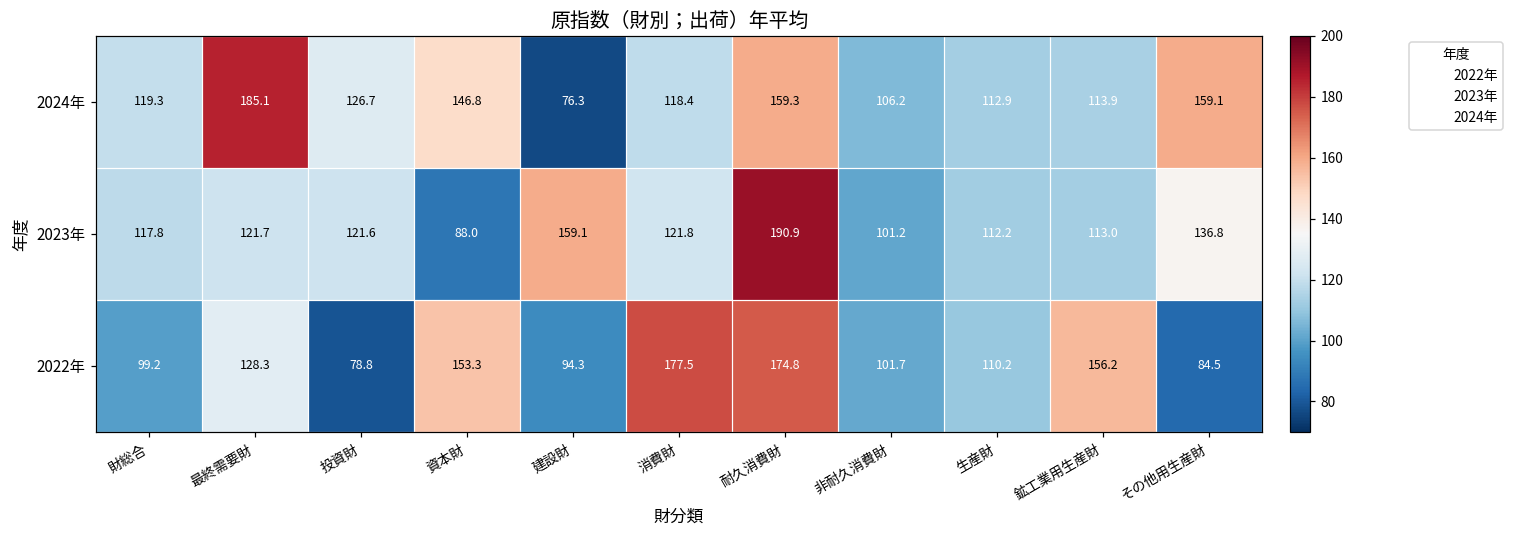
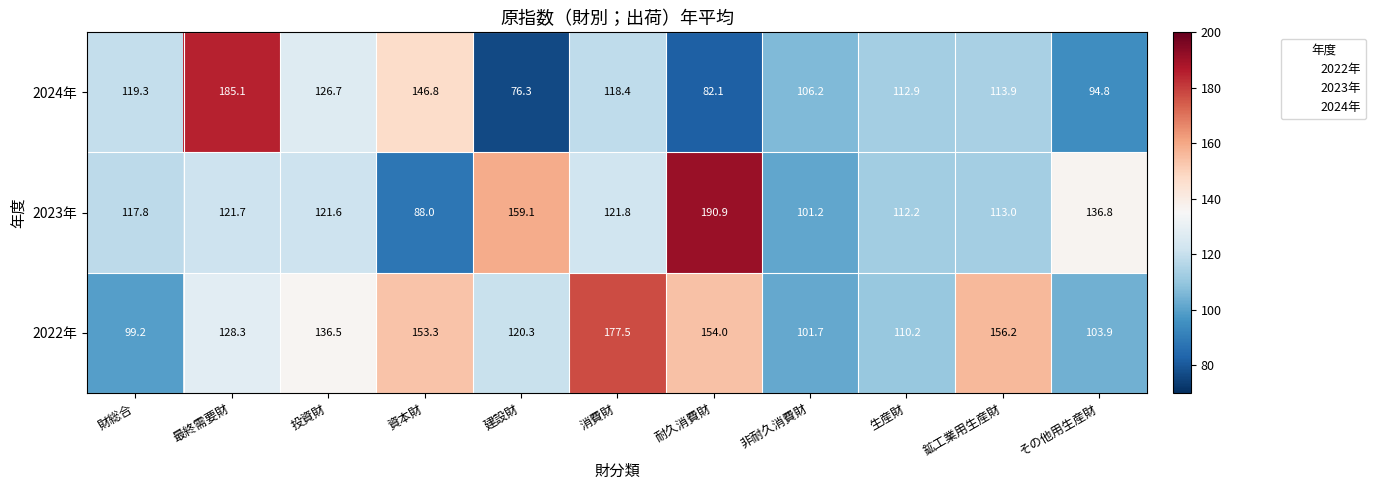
  {
    "2024年": {
      "財総合": 119.3,
      "最終需要財": 185.1,
      "投資財": 126.7,
      "資本財": 146.8,
      "建設財": 76.3,
      "消費財": 118.4,
-     "耐久消費財": 159.3,
+     "耐久消費財": 82.1,
      "非耐久消費財": 106.2,
      "生産財": 112.9,
      "鉱工業用生産財": 113.9,
-     "その他用生産財": 159.1
+     "その他用生産財": 94.8
    },
    "2023年": {
      "財総合": 117.8,
      "最終需要財": 121.7,
      "投資財": 121.6,
      "資本財": 88.0,
      "建設財": 159.1,
      "消費財": 121.8,
      "耐久消費財": 190.9,
      "非耐久消費財": 101.2,
      "生産財": 112.2,
      "鉱工業用生産財": 113.0,
      "その他用生産財": 136.8
    },
    "2022年": {
      "財総合": 99.2,
      "最終需要財": 128.3,
-     "投資財": 78.8,
+     "投資財": 136.5,
      "資本財": 153.3,
-     "建設財": 94.3,
+     "建設財": 120.3,
      "消費財": 177.5,
-     "耐久消費財": 174.8,
+     "耐久消費財": 154.0,
      "非耐久消費財": 101.7,
      "生産財": 110.2,
      "鉱工業用生産財": 156.2,
-     "その他用生産財": 84.5
+     "その他用生産財": 103.9
    }
  }
